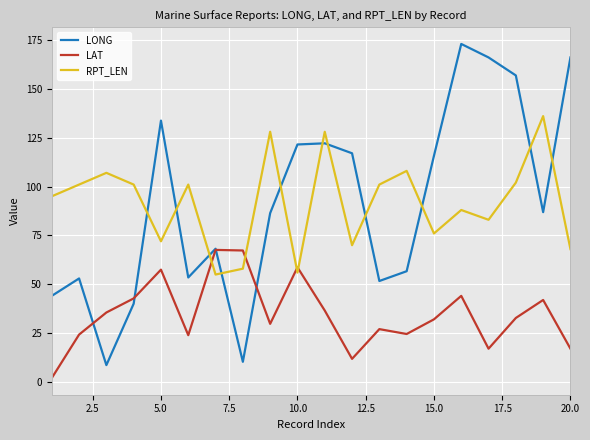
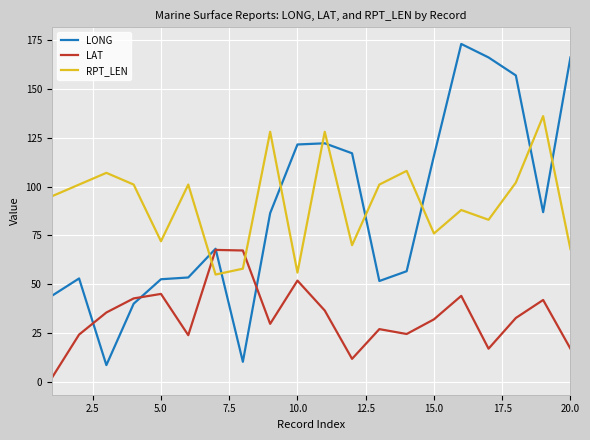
  {
    "LONG": {
-     "5.0": 134,
+     "5.0": 53,
      "10.0": 122,
      "15.0": 116,
      "20.0": 166
    },
    "LAT": {
-     "5.0": 58,
-     "10.0": 59,
+     "5.0": 45,
+     "10.0": 52,
      "15.0": 32,
      "20.0": 17
    },
    "RPT_LEN": {
      "5.0": 72,
      "10.0": 56,
      "15.0": 76,
      "20.0": 68
    }
  }
